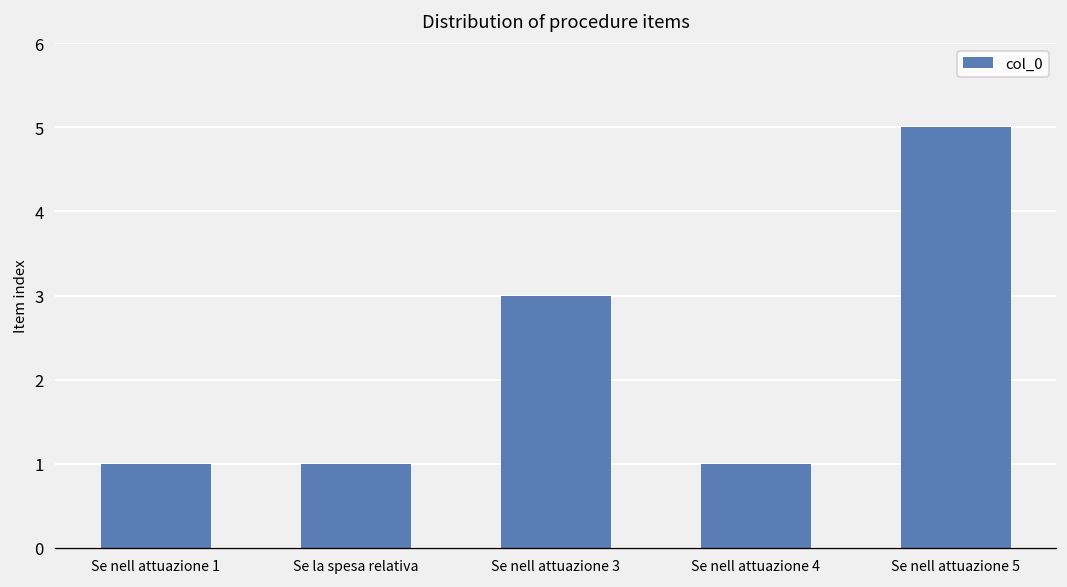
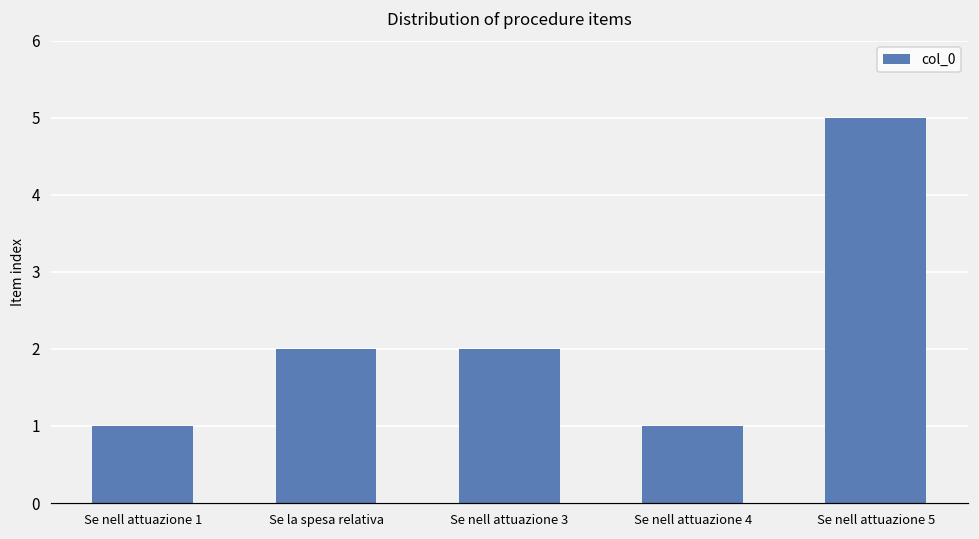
  {
    "Se nell attuazione 1": 1,
-   "Se la spesa relativa": 1,
-   "Se nell attuazione 3": 3,
+   "Se la spesa relativa": 2,
+   "Se nell attuazione 3": 2,
    "Se nell attuazione 4": 1,
    "Se nell attuazione 5": 5
  }
